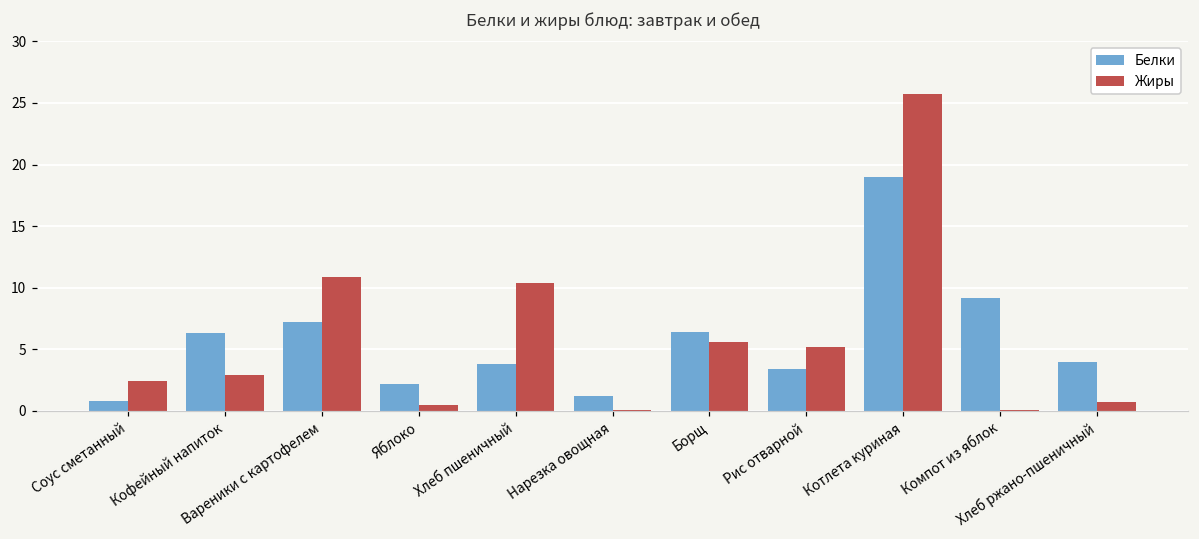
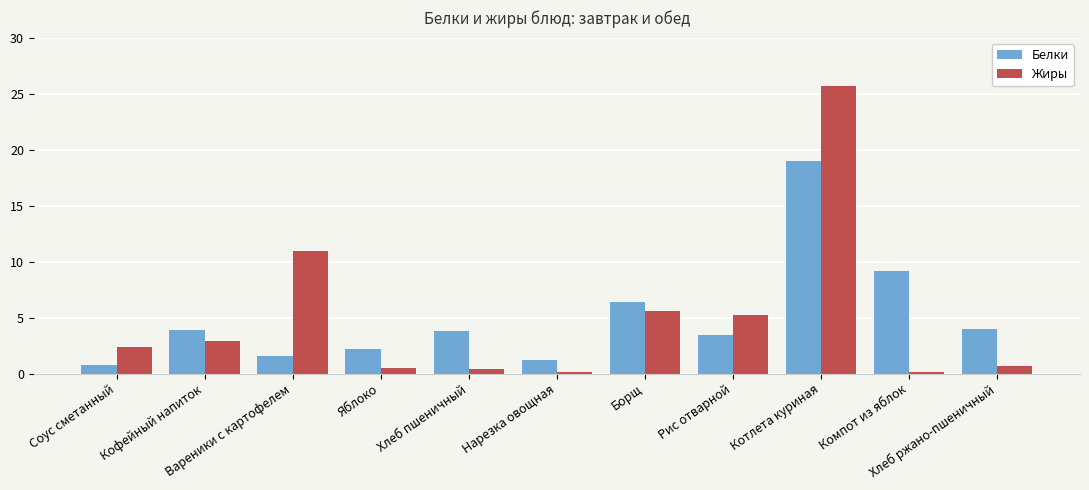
  {
    "Белки": {
      "Соус сметанный": 0.8,
-     "Кофейный напиток": 6.3,
-     "Вареники с картофелем": 7.2,
+     "Кофейный напиток": 3.9,
+     "Вареники с картофелем": 1.6,
      "Яблоко": 2.2,
      "Хлеб пшеничный": 3.8,
      "Нарезка овощная": 1.2,
      "Борщ": 6.4,
      "Рис отварной": 3.4,
      "Котлета куриная": 19.0,
      "Компот из яблок": 9.2,
      "Хлеб ржано-пшеничный": 4.0
    },
    "Жиры": {
      "Соус сметанный": 2.4,
      "Кофейный напиток": 2.9,
      "Вареники с картофелем": 10.9,
      "Яблоко": 0.5,
-     "Хлеб пшеничный": 10.4,
+     "Хлеб пшеничный": 0.4,
      "Борщ": 5.6,
      "Рис отварной": 5.2,
      "Котлета куриная": 25.7,
      "Хлеб ржано-пшеничный": 0.7
    }
  }
